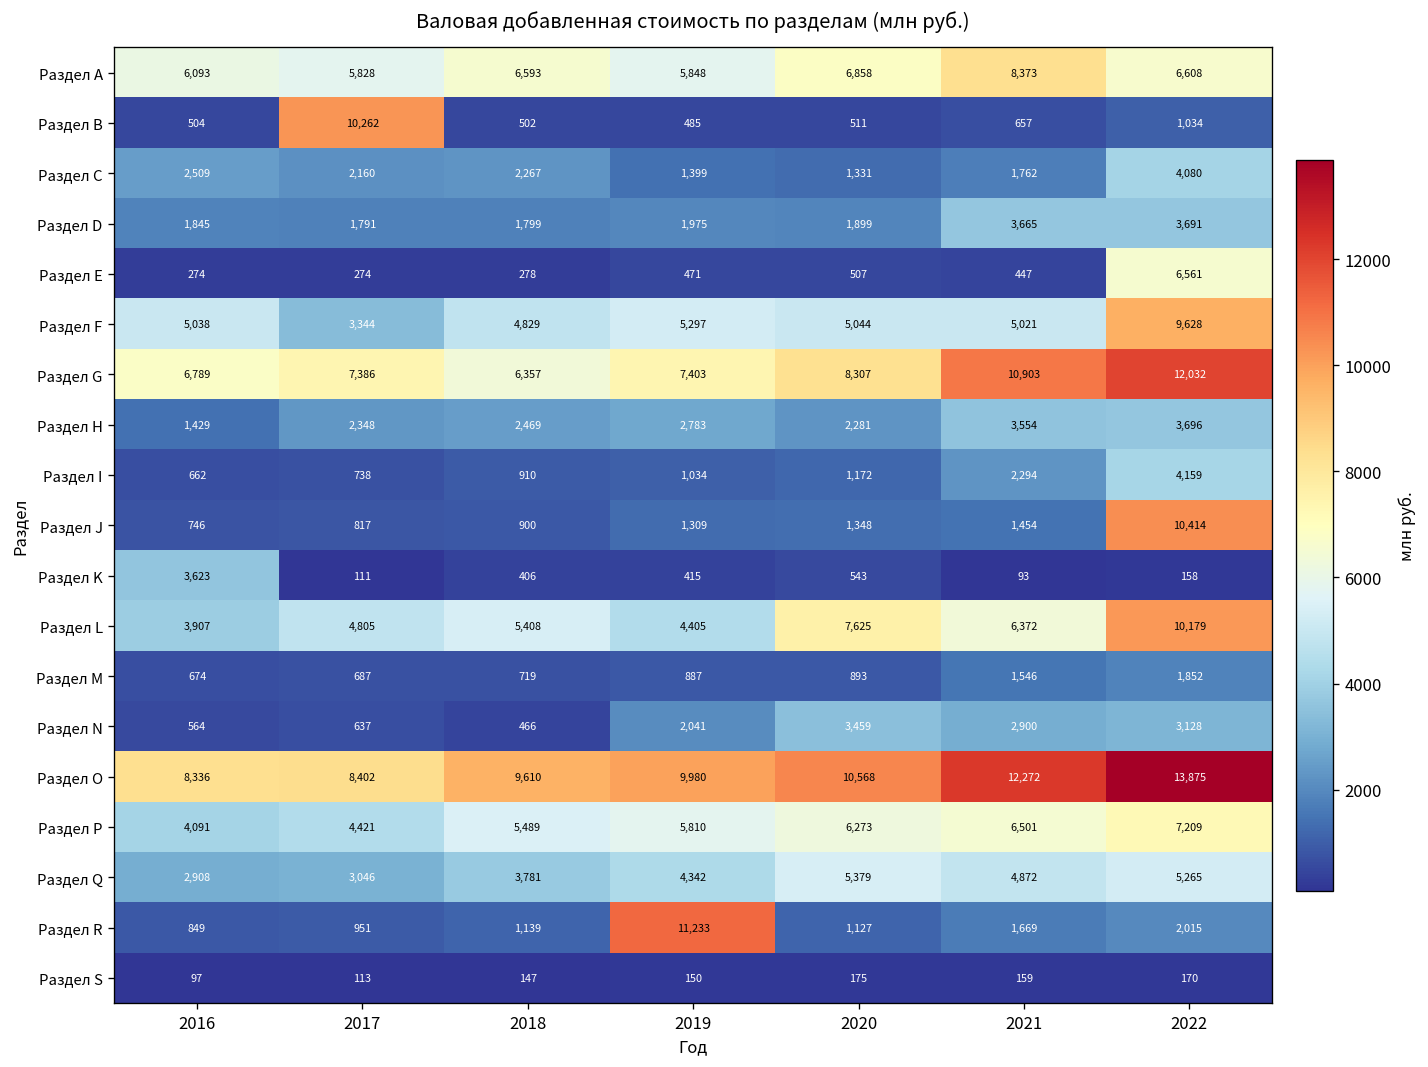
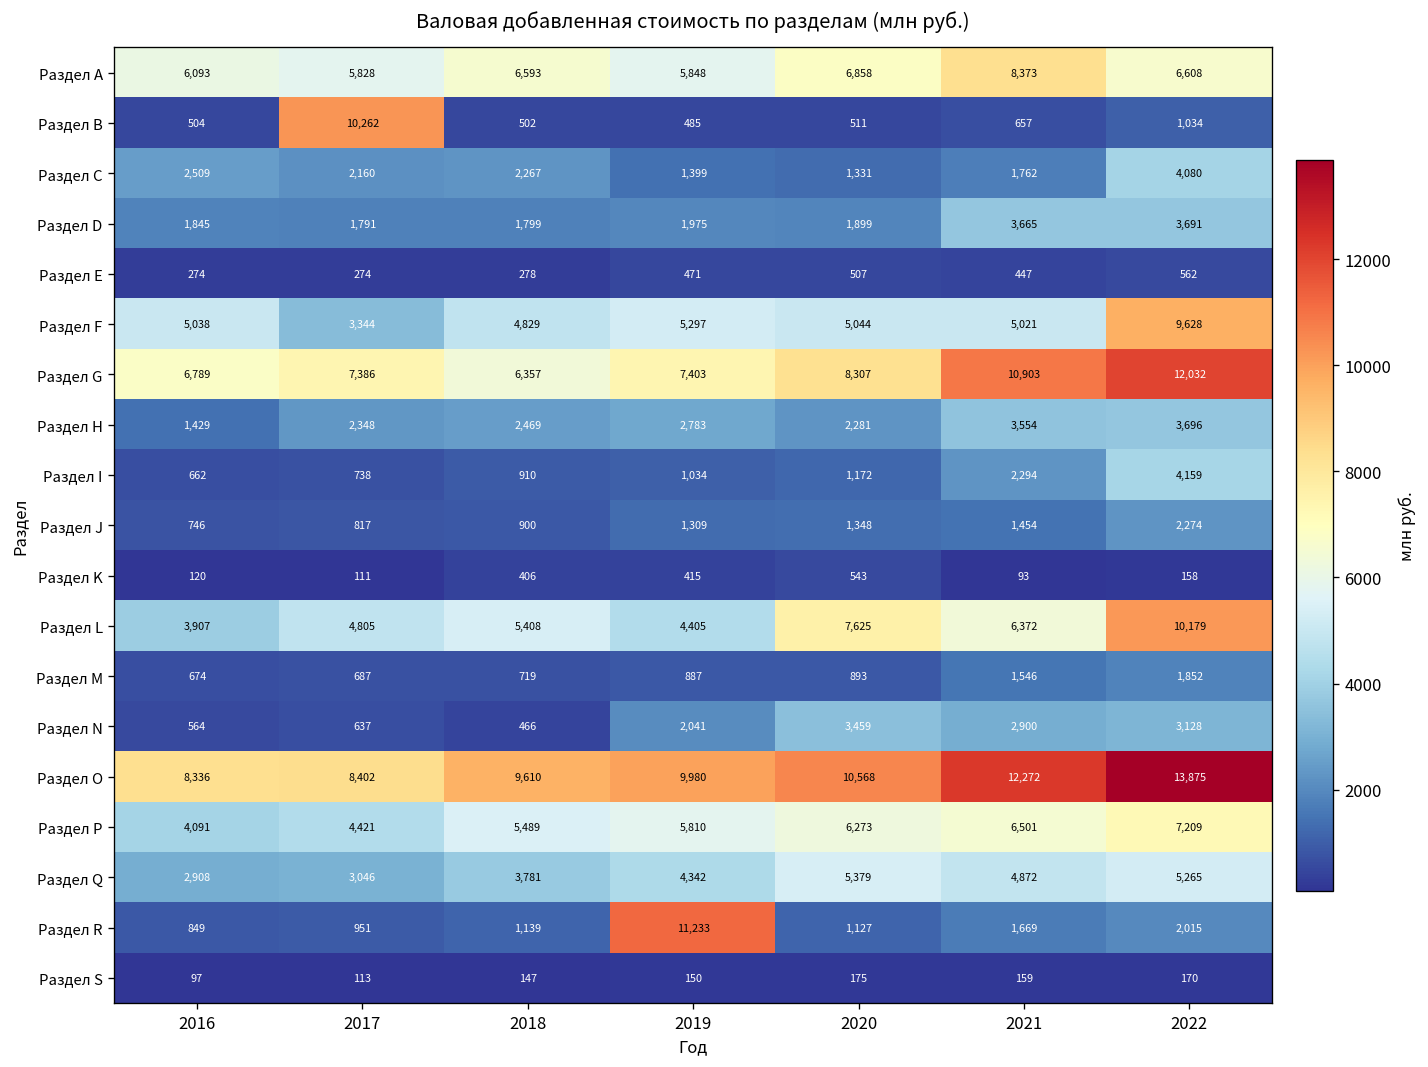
  {
    "Раздел A": {
      "2016": "6,093",
      "2017": "5,828",
      "2018": "6,593",
      "2019": "5,848",
      "2020": "6,858",
      "2021": "8,373",
      "2022": "6,608"
    },
    "Раздел B": {
      "2016": "504",
      "2017": "10,262",
      "2018": "502",
      "2019": "485",
      "2020": "511",
      "2021": "657",
      "2022": "1,034"
    },
    "Раздел C": {
      "2016": "2,509",
      "2017": "2,160",
      "2018": "2,267",
      "2019": "1,399",
      "2020": "1,331",
      "2021": "1,762",
      "2022": "4,080"
    },
    "Раздел D": {
      "2016": "1,845",
      "2017": "1,791",
      "2018": "1,799",
      "2019": "1,975",
      "2020": "1,899",
      "2021": "3,665",
      "2022": "3,691"
    },
    "Раздел E": {
      "2016": "274",
      "2017": "274",
      "2018": "278",
      "2019": "471",
      "2020": "507",
      "2021": "447",
-     "2022": "6,561"
+     "2022": "562"
    },
    "Раздел F": {
      "2016": "5,038",
      "2017": "3,344",
      "2018": "4,829",
      "2019": "5,297",
      "2020": "5,044",
      "2021": "5,021",
      "2022": "9,628"
    },
    "Раздел G": {
      "2016": "6,789",
      "2017": "7,386",
      "2018": "6,357",
      "2019": "7,403",
      "2020": "8,307",
      "2021": "10,903",
      "2022": "12,032"
    },
    "Раздел H": {
      "2016": "1,429",
      "2017": "2,348",
      "2018": "2,469",
      "2019": "2,783",
      "2020": "2,281",
      "2021": "3,554",
      "2022": "3,696"
    },
    "Раздел I": {
      "2016": "662",
      "2017": "738",
      "2018": "910",
      "2019": "1,034",
      "2020": "1,172",
      "2021": "2,294",
      "2022": "4,159"
    },
    "Раздел J": {
      "2016": "746",
      "2017": "817",
      "2018": "900",
      "2019": "1,309",
      "2020": "1,348",
      "2021": "1,454",
-     "2022": "10,414"
+     "2022": "2,274"
    },
    "Раздел K": {
-     "2016": "3,623",
+     "2016": "120",
      "2017": "111",
      "2018": "406",
      "2019": "415",
      "2020": "543",
      "2021": "93",
      "2022": "158"
    },
    "Раздел L": {
      "2016": "3,907",
      "2017": "4,805",
      "2018": "5,408",
      "2019": "4,405",
      "2020": "7,625",
      "2021": "6,372",
      "2022": "10,179"
    },
    "Раздел M": {
      "2016": "674",
      "2017": "687",
      "2018": "719",
      "2019": "887",
      "2020": "893",
      "2021": "1,546",
      "2022": "1,852"
    },
    "Раздел N": {
      "2016": "564",
      "2017": "637",
      "2018": "466",
      "2019": "2,041",
      "2020": "3,459",
      "2021": "2,900",
      "2022": "3,128"
    },
    "Раздел O": {
      "2016": "8,336",
      "2017": "8,402",
      "2018": "9,610",
      "2019": "9,980",
      "2020": "10,568",
      "2021": "12,272",
      "2022": "13,875"
    },
    "Раздел P": {
      "2016": "4,091",
      "2017": "4,421",
      "2018": "5,489",
      "2019": "5,810",
      "2020": "6,273",
      "2021": "6,501",
      "2022": "7,209"
    },
    "Раздел Q": {
      "2016": "2,908",
      "2017": "3,046",
      "2018": "3,781",
      "2019": "4,342",
      "2020": "5,379",
      "2021": "4,872",
      "2022": "5,265"
    },
    "Раздел R": {
      "2016": "849",
      "2017": "951",
      "2018": "1,139",
      "2019": "11,233",
      "2020": "1,127",
      "2021": "1,669",
      "2022": "2,015"
    },
    "Раздел S": {
      "2016": "97",
      "2017": "113",
      "2018": "147",
      "2019": "150",
      "2020": "175",
      "2021": "159",
      "2022": "170"
    }
  }
